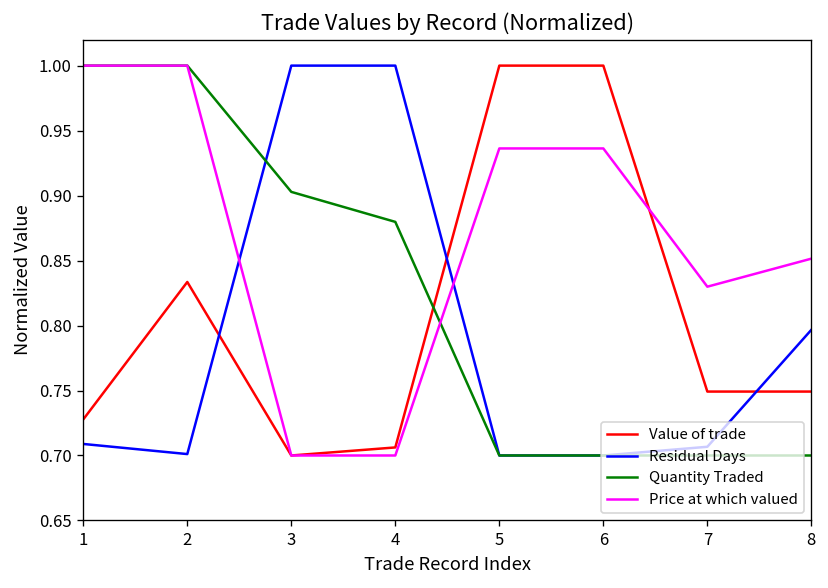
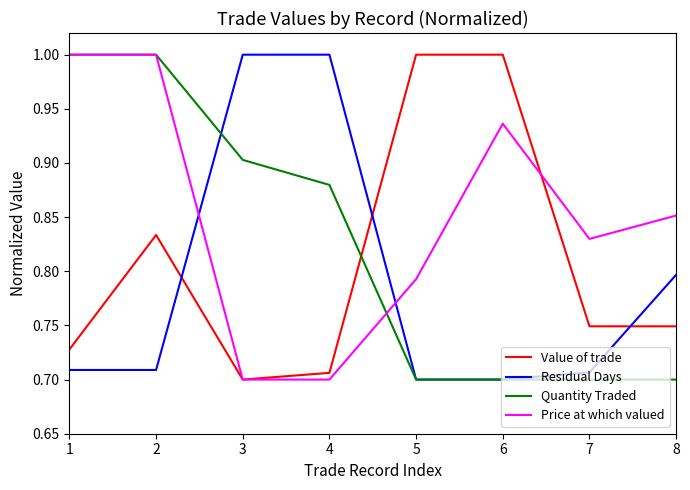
  {
    "Value of trade": {
      "1": 0.728,
      "2": 0.834,
      "4": 0.706,
      "5": 1.000,
      "6": 1.000,
      "7": 0.749,
      "8": 0.749
    },
    "Residual Days": {
      "1": 0.709,
-     "2": 0.701,
+     "2": 0.709,
      "3": 1.000,
      "4": 1.000,
      "8": 0.797
    },
    "Quantity Traded": {
      "3": 0.903,
      "4": 0.880,
      "8": 0.700
    },
    "Price at which valued": {
      "4": 0.700,
-     "5": 0.936,
+     "5": 0.793,
      "6": 0.936,
      "7": 0.830,
      "8": 0.851
    }
  }
